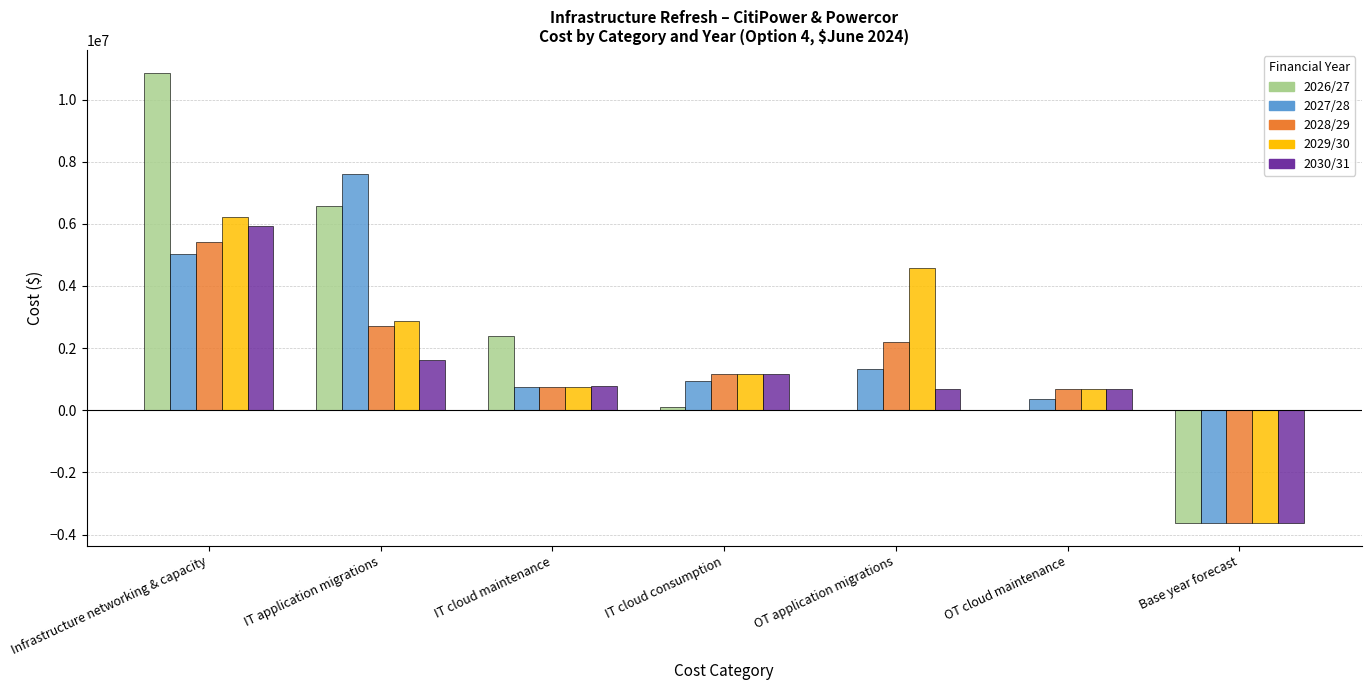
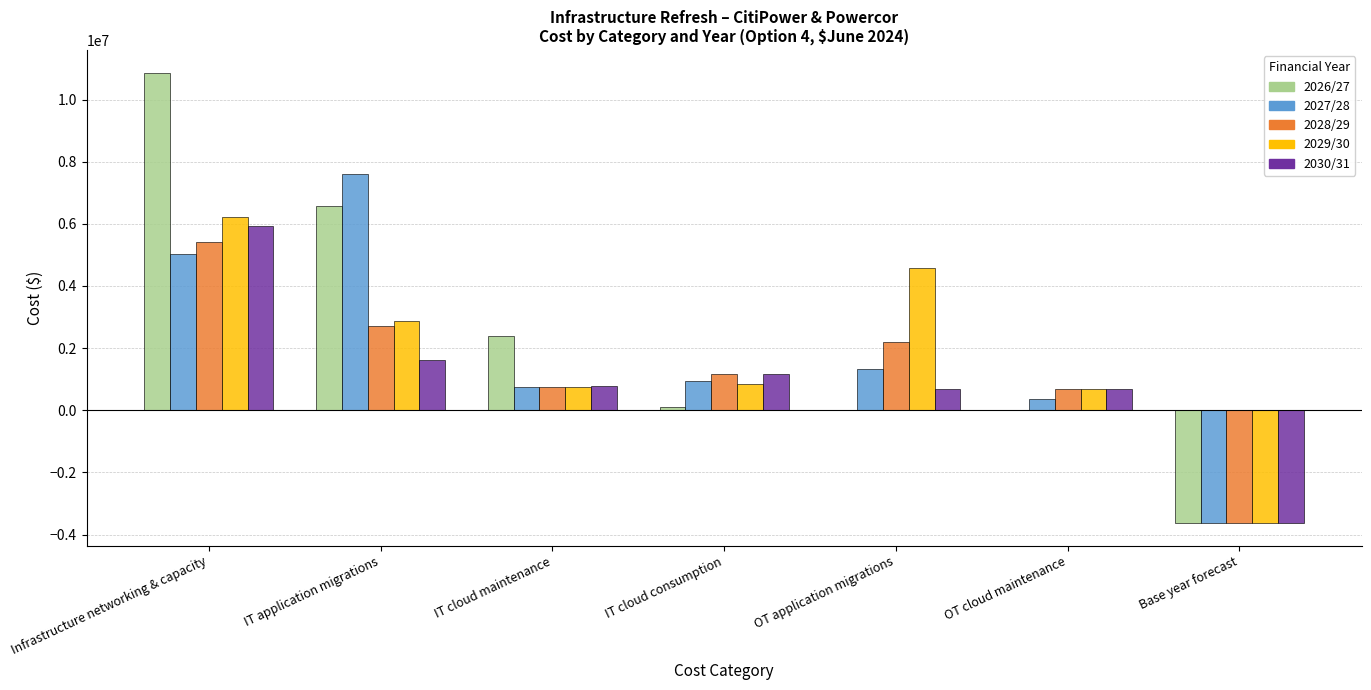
  {
    "2026/27": {
      "Infrastructure networking & capacity": 10900000,
      "IT application migrations": 6600000,
      "IT cloud maintenance": 2400000,
      "IT cloud consumption": 100000,
      "OT application migrations": 0,
      "OT cloud maintenance": 0,
      "Base year forecast": -3600000
    },
    "2027/28": {
      "Infrastructure networking & capacity": 5000000,
      "IT application migrations": 7600000,
      "IT cloud maintenance": 700000,
      "IT cloud consumption": 900000,
      "OT application migrations": 1300000,
      "OT cloud maintenance": 300000,
      "Base year forecast": -3600000
    },
    "2028/29": {
      "Infrastructure networking & capacity": 5400000,
      "IT application migrations": 2700000,
      "IT cloud maintenance": 700000,
      "IT cloud consumption": 1200000,
      "OT application migrations": 2200000,
      "OT cloud maintenance": 700000,
      "Base year forecast": -3600000
    },
    "2029/30": {
      "Infrastructure networking & capacity": 6200000,
      "IT application migrations": 2900000,
      "IT cloud maintenance": 700000,
-     "IT cloud consumption": 1200000,
+     "IT cloud consumption": 900000,
      "OT application migrations": 4600000,
      "OT cloud maintenance": 700000,
      "Base year forecast": -3600000
    },
    "2030/31": {
      "Infrastructure networking & capacity": 5900000,
      "IT application migrations": 1600000,
      "IT cloud maintenance": 800000,
      "IT cloud consumption": 1200000,
      "OT application migrations": 700000,
      "OT cloud maintenance": 700000,
      "Base year forecast": -3600000
    }
  }
